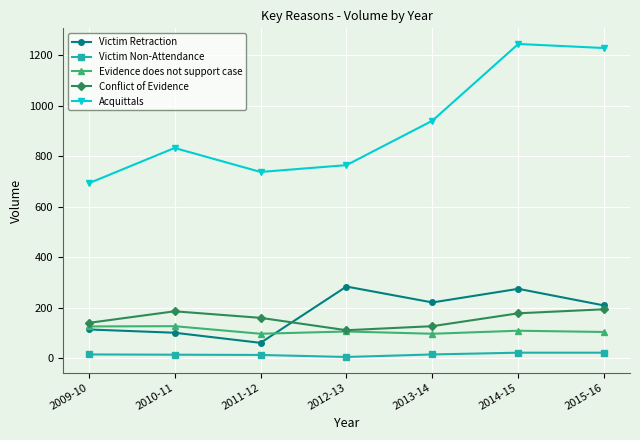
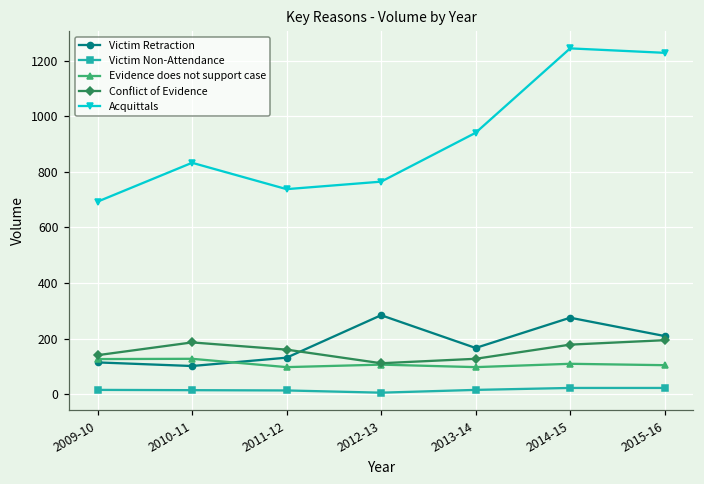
  {
    "Victim Retraction": {
      "2009-10": 110,
      "2010-11": 100,
-     "2011-12": 60,
+     "2011-12": 130,
      "2012-13": 280,
-     "2013-14": 220,
+     "2013-14": 170,
      "2014-15": 280,
      "2015-16": 210
    }
  }
